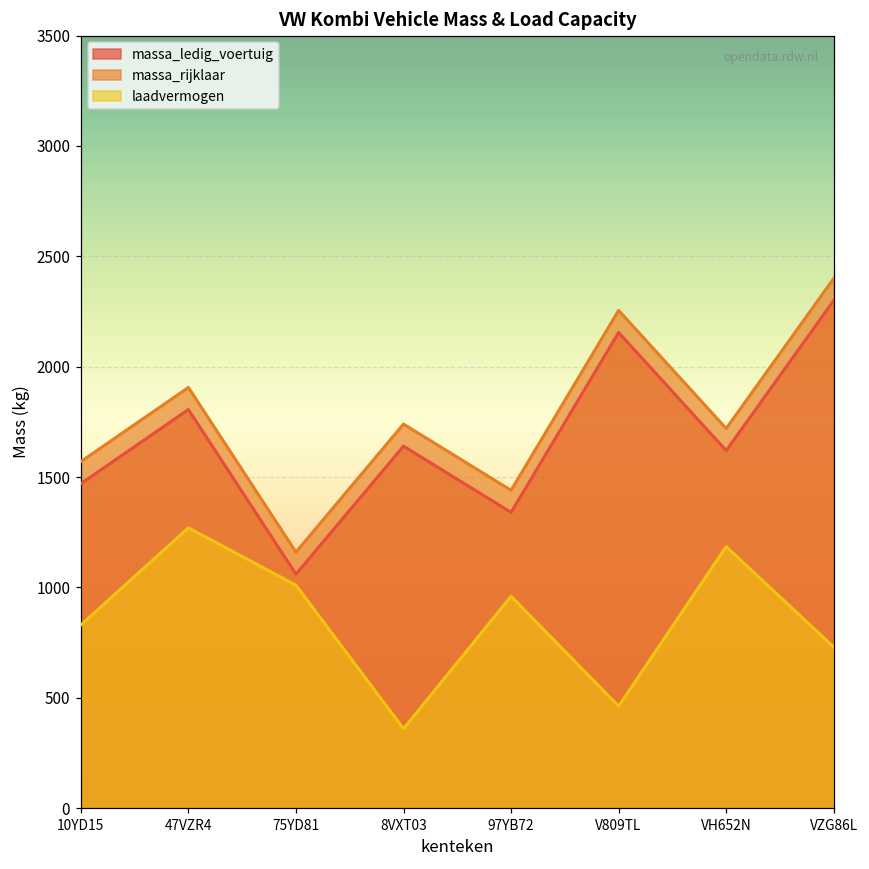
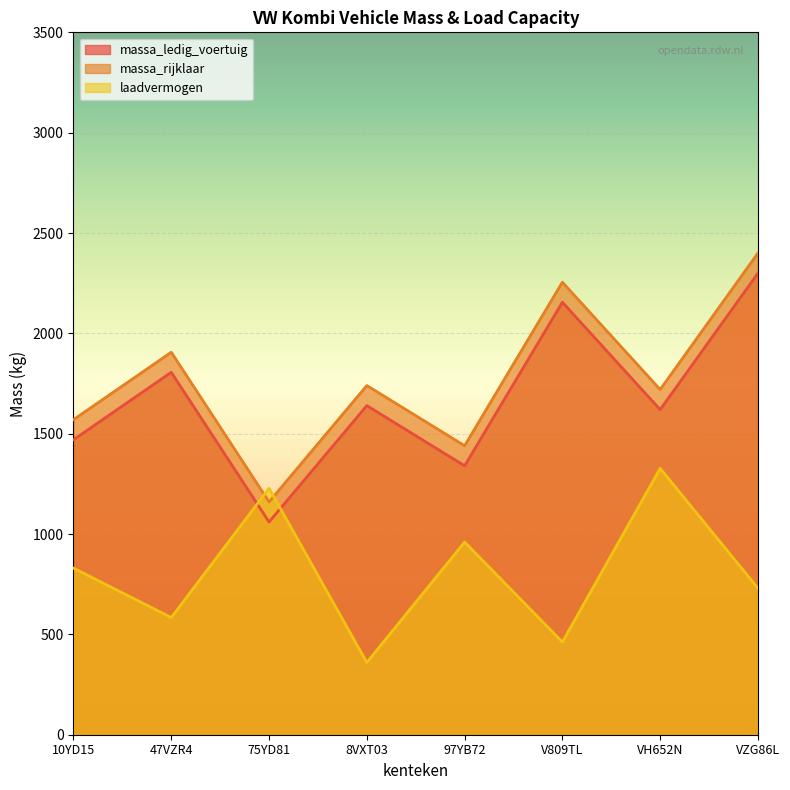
  {
    "laadvermogen": {
      "10YD15": 830,
-     "47VZR4": 1270,
-     "75YD81": 1010,
+     "47VZR4": 580,
+     "75YD81": 1230,
      "8VXT03": 360,
      "97YB72": 960,
      "V809TL": 460,
-     "VH652N": 1190,
+     "VH652N": 1330,
      "VZG86L": 730
    }
  }
